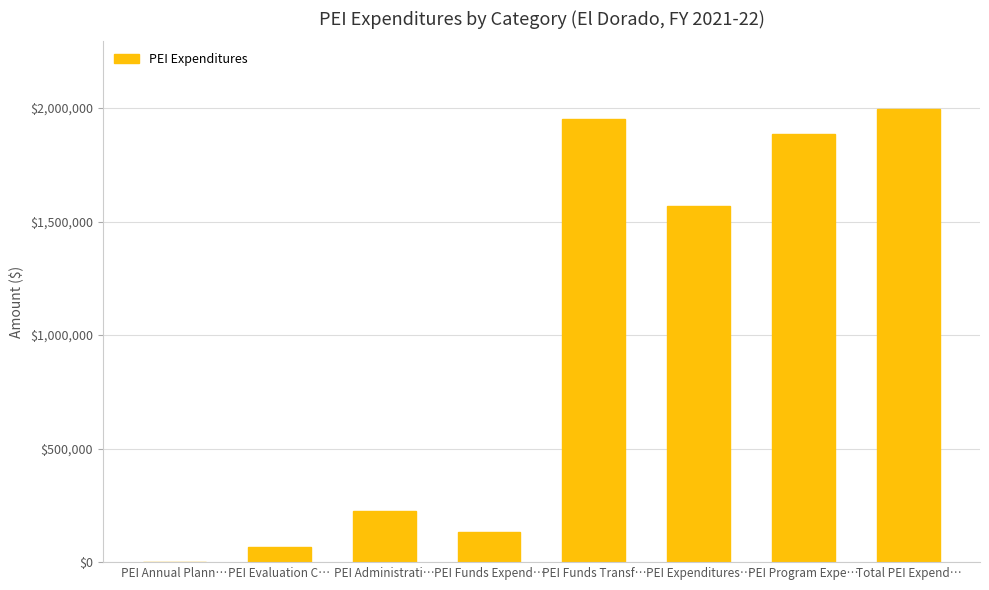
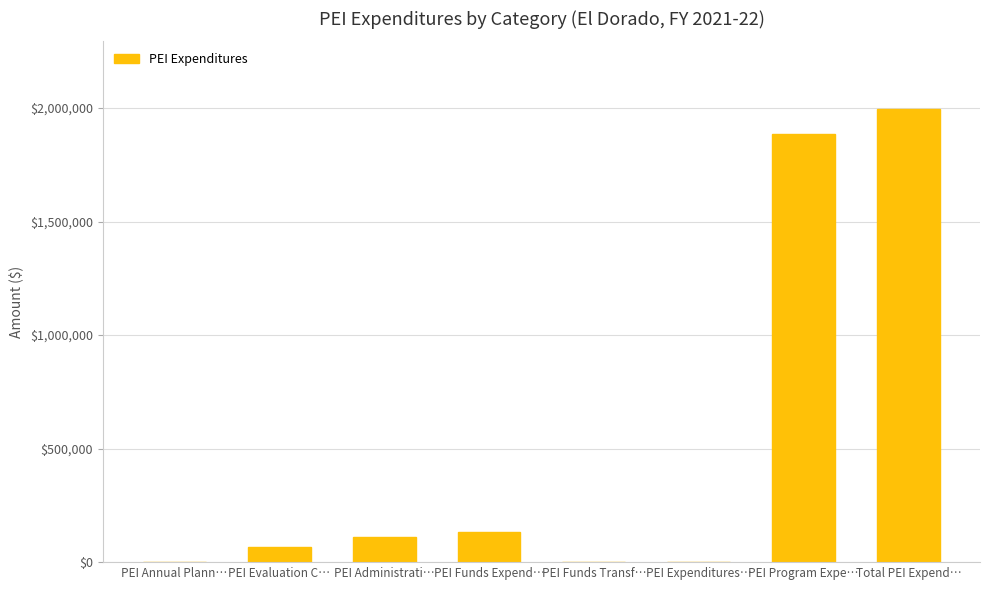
  {
    "PEI Annual Plann…": "$0",
    "PEI Evaluation C…": "$70,000",
-   "PEI Administrati…": "$230,000",
+   "PEI Administrati…": "$110,000",
    "PEI Funds Expend…": "$130,000",
-   "PEI Funds Transf…": "$1,950,000",
-   "PEI Expenditures…": "$1,570,000",
+   "PEI Funds Transf…": "$0",
+   "PEI Expenditures…": "$0",
    "PEI Program Expe…": "$1,880,000",
    "Total PEI Expend…": "$1,990,000"
  }
